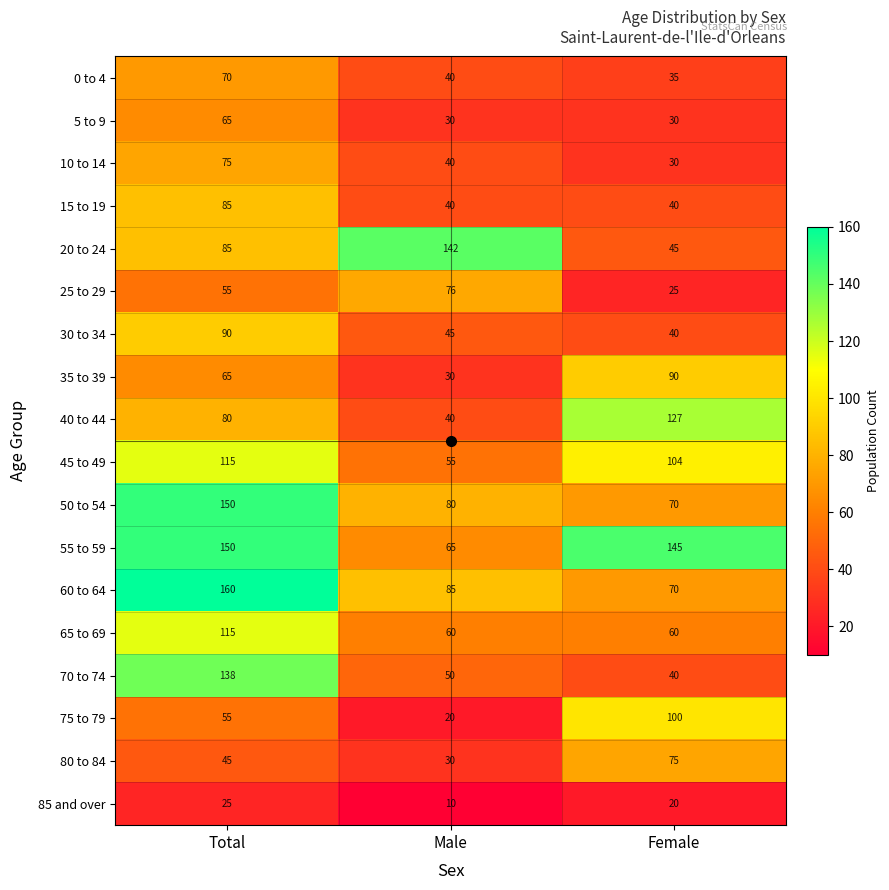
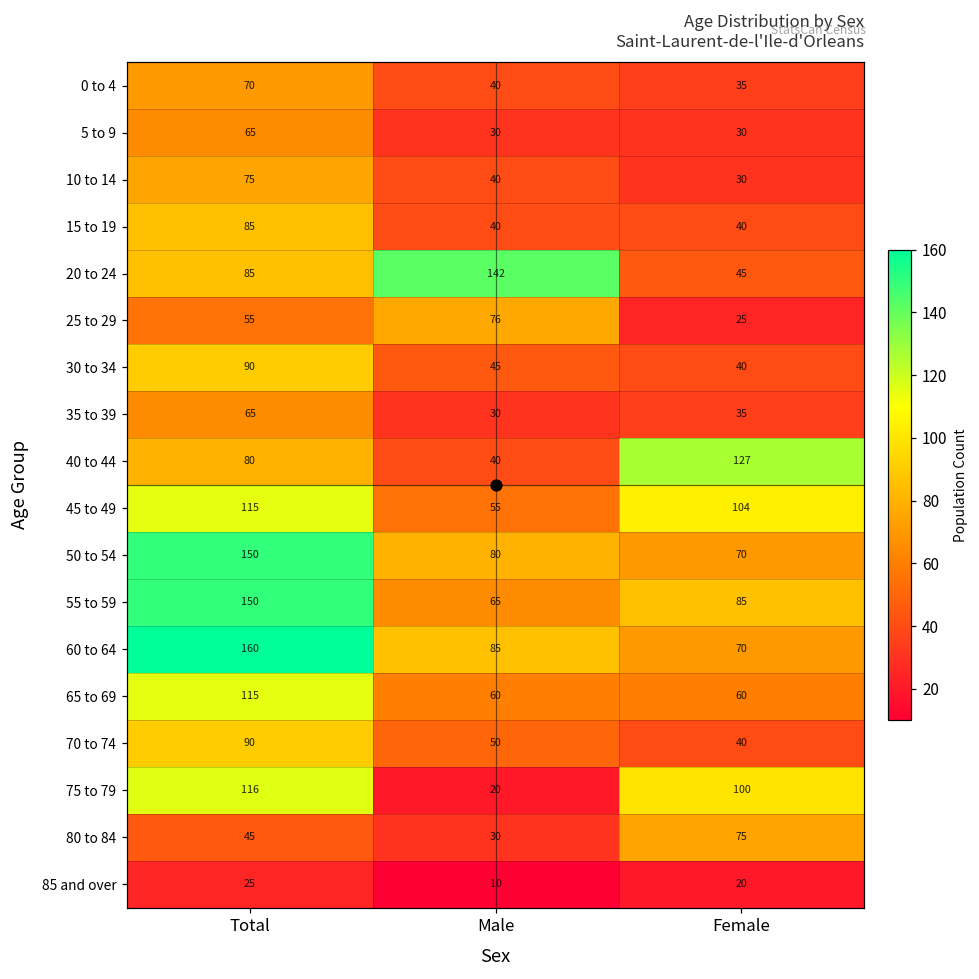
  {
    "0 to 4": {
      "Total": 70,
      "Male": 40,
      "Female": 35
    },
    "5 to 9": {
      "Total": 65,
      "Male": 30,
      "Female": 30
    },
    "10 to 14": {
      "Total": 75,
      "Male": 40,
      "Female": 30
    },
    "15 to 19": {
      "Total": 85,
      "Male": 40,
      "Female": 40
    },
    "20 to 24": {
      "Total": 85,
      "Male": 142,
      "Female": 45
    },
    "25 to 29": {
      "Total": 55,
      "Male": 76,
      "Female": 25
    },
    "30 to 34": {
      "Total": 90,
      "Male": 45,
      "Female": 40
    },
    "35 to 39": {
      "Total": 65,
      "Male": 30,
-     "Female": 90
+     "Female": 35
    },
    "40 to 44": {
      "Total": 80,
      "Male": 40,
      "Female": 127
    },
    "45 to 49": {
      "Total": 115,
      "Male": 55,
      "Female": 104
    },
    "50 to 54": {
      "Total": 150,
      "Male": 80,
      "Female": 70
    },
    "55 to 59": {
      "Total": 150,
      "Male": 65,
-     "Female": 145
+     "Female": 85
    },
    "60 to 64": {
      "Total": 160,
      "Male": 85,
      "Female": 70
    },
    "65 to 69": {
      "Total": 115,
      "Male": 60,
      "Female": 60
    },
    "70 to 74": {
-     "Total": 138,
+     "Total": 90,
      "Male": 50,
      "Female": 40
    },
    "75 to 79": {
-     "Total": 55,
+     "Total": 116,
      "Male": 20,
      "Female": 100
    },
    "80 to 84": {
      "Total": 45,
      "Male": 30,
      "Female": 75
    },
    "85 and over": {
      "Total": 25,
      "Male": 10,
      "Female": 20
    }
  }
